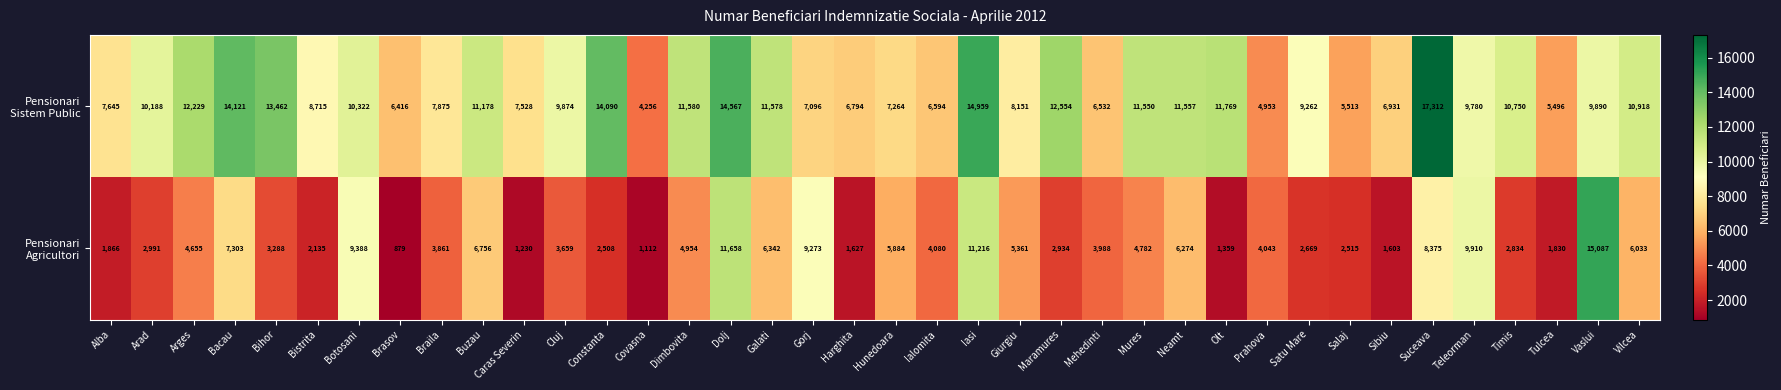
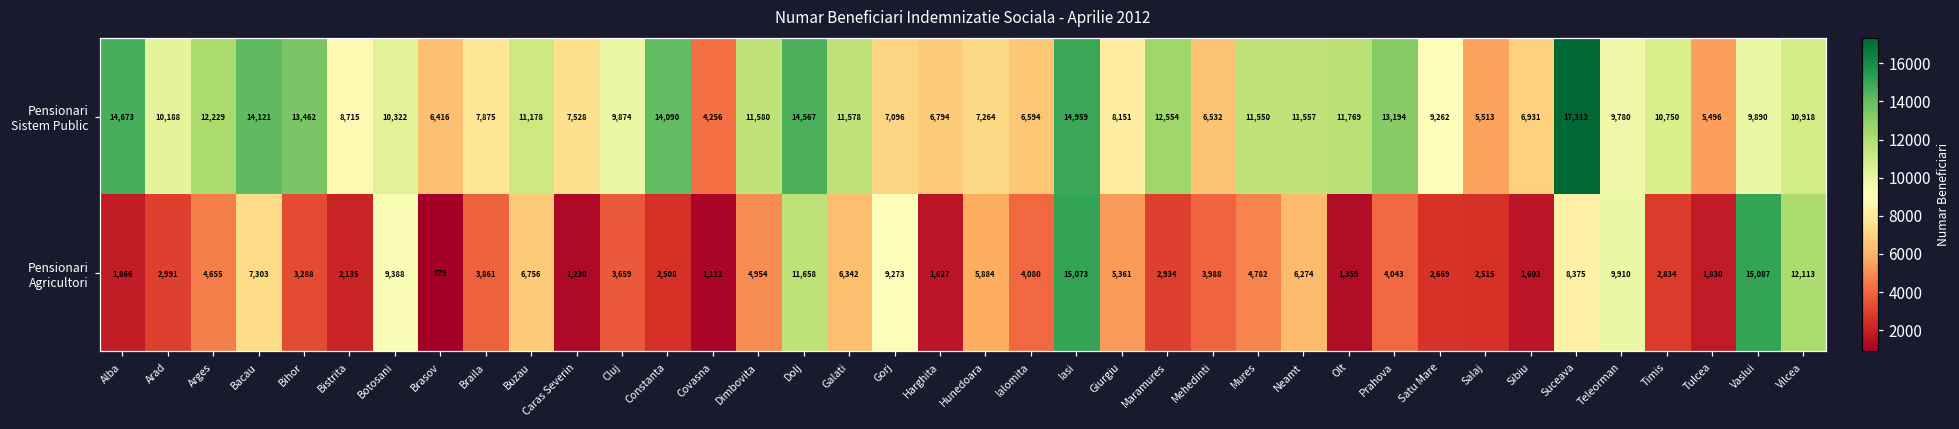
  {
    "Pensionari Sistem Public": {
-     "Alba": "7,645",
+     "Alba": "14,673",
      "Arad": "10,188",
      "Arges": "12,229",
      "Bacau": "14,121",
      "Bihor": "13,462",
      "Bistrita": "8,715",
      "Botosani": "10,322",
      "Brasov": "6,416",
      "Braila": "7,875",
      "Buzau": "11,178",
      "Caras Severin": "7,528",
      "Cluj": "9,874",
      "Constanta": "14,090",
      "Covasna": "4,256",
      "Dimbovita": "11,580",
      "Dolj": "14,567",
      "Galati": "11,578",
      "Gorj": "7,096",
      "Harghita": "6,794",
      "Hunedoara": "7,264",
      "Ialomita": "6,594",
      "Iasi": "14,959",
      "Giurgiu": "8,151",
      "Maramures": "12,554",
      "Mehedinti": "6,532",
      "Mures": "11,550",
      "Neamt": "11,557",
      "Olt": "11,769",
-     "Prahova": "4,953",
+     "Prahova": "13,194",
      "Satu Mare": "9,262",
      "Salaj": "5,513",
      "Sibiu": "6,931",
      "Suceava": "17,312",
      "Teleorman": "9,780",
      "Timis": "10,750",
      "Tulcea": "5,496",
      "Vaslui": "9,890",
      "Vilcea": "10,918"
    },
    "Pensionari Agricultori": {
      "Alba": "1,866",
      "Arad": "2,991",
      "Arges": "4,655",
      "Bacau": "7,303",
      "Bihor": "3,288",
      "Bistrita": "2,135",
      "Botosani": "9,388",
      "Brasov": "879",
      "Braila": "3,861",
      "Buzau": "6,756",
      "Caras Severin": "1,230",
      "Cluj": "3,659",
      "Constanta": "2,508",
      "Covasna": "1,112",
      "Dimbovita": "4,954",
      "Dolj": "11,658",
      "Galati": "6,342",
      "Gorj": "9,273",
      "Harghita": "1,627",
      "Hunedoara": "5,884",
      "Ialomita": "4,080",
-     "Iasi": "11,216",
+     "Iasi": "15,073",
      "Giurgiu": "5,361",
      "Maramures": "2,934",
      "Mehedinti": "3,988",
      "Mures": "4,782",
      "Neamt": "6,274",
      "Olt": "1,359",
      "Prahova": "4,043",
      "Satu Mare": "2,669",
      "Salaj": "2,515",
      "Sibiu": "1,603",
      "Suceava": "8,375",
      "Teleorman": "9,910",
      "Timis": "2,834",
      "Tulcea": "1,830",
      "Vaslui": "15,087",
-     "Vilcea": "6,033"
+     "Vilcea": "12,113"
    }
  }
